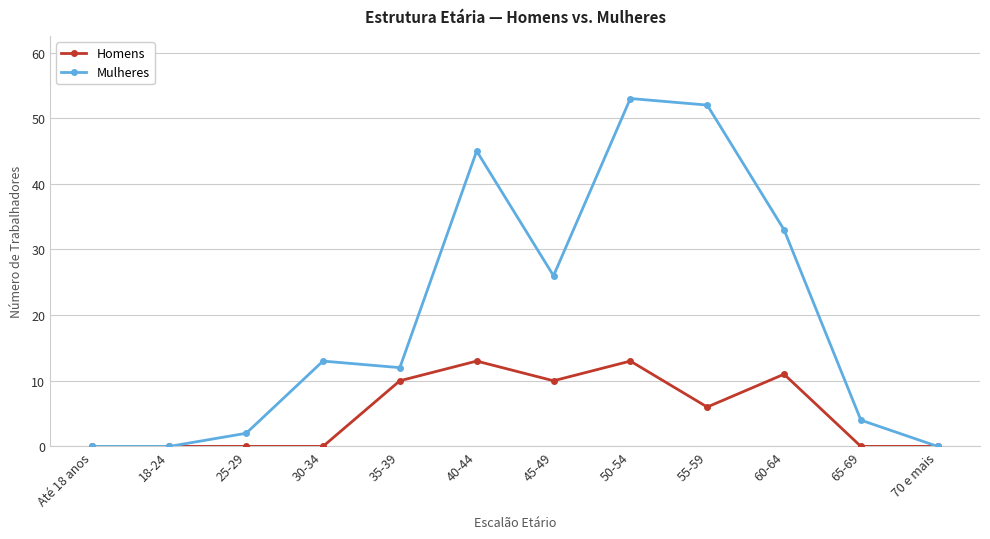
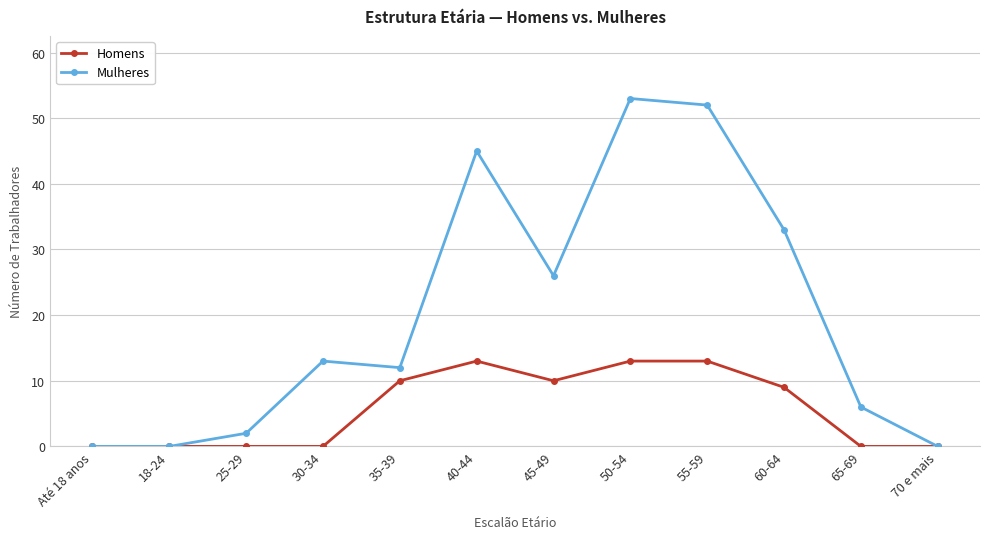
  {
    "Homens": {
      "25-29": 0,
      "30-34": 0,
      "35-39": 10,
      "40-44": 13,
      "45-49": 10,
      "50-54": 13,
-     "55-59": 6,
-     "60-64": 11,
+     "55-59": 13,
+     "60-64": 9,
      "65-69": 0
    },
    "Mulheres": {
      "25-29": 2,
      "30-34": 13,
      "35-39": 12,
      "40-44": 45,
      "45-49": 26,
      "50-54": 53,
      "55-59": 52,
      "60-64": 33,
-     "65-69": 4
+     "65-69": 6
    }
  }
